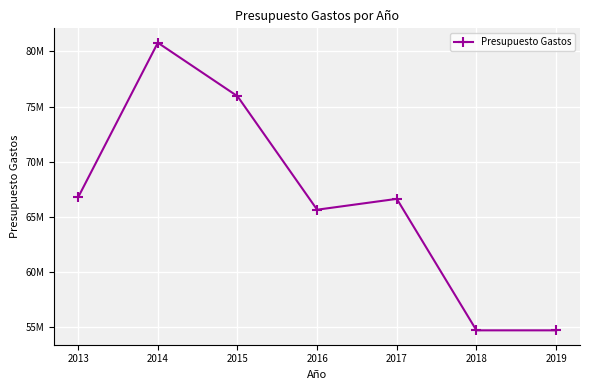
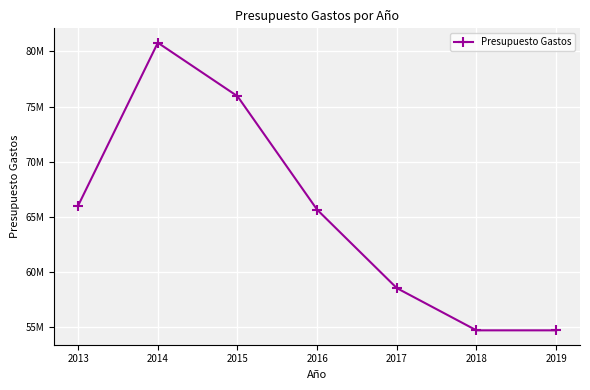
  {
-   "2013": 66800000,
+   "2013": 66000000,
    "2014": 80800000,
    "2015": 75900000,
    "2016": 65700000,
-   "2017": 66600000,
+   "2017": 58600000,
    "2018": 54700000,
    "2019": 54700000
  }
